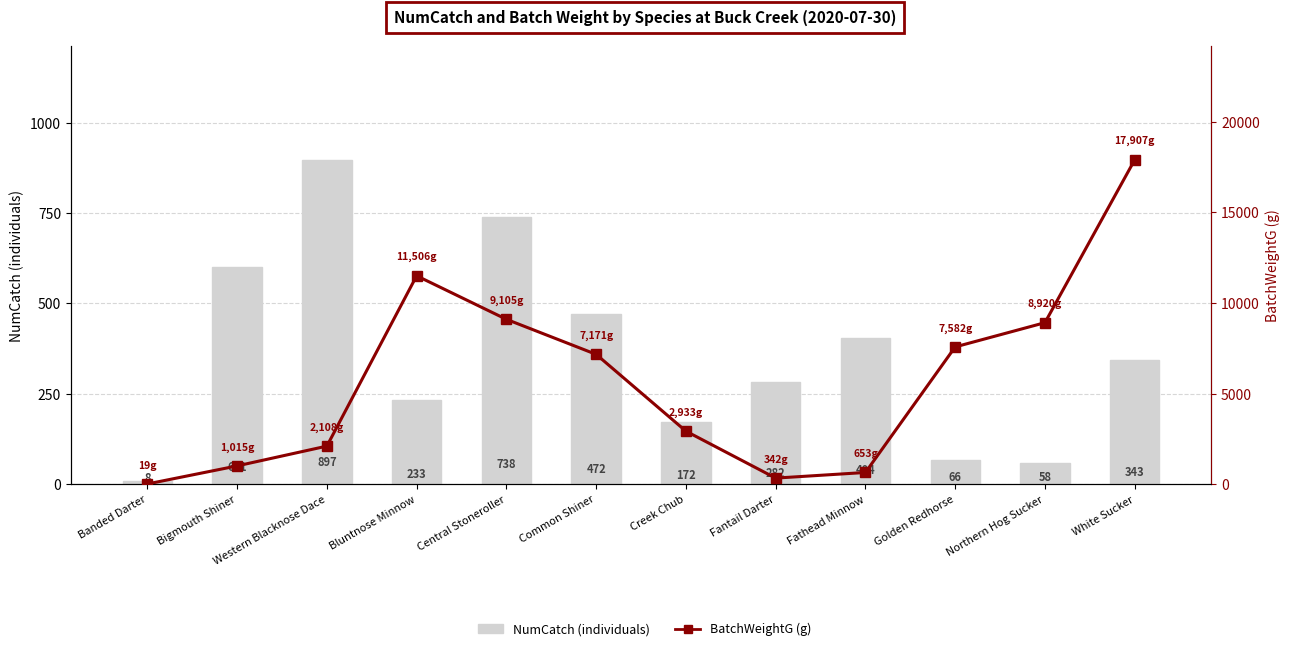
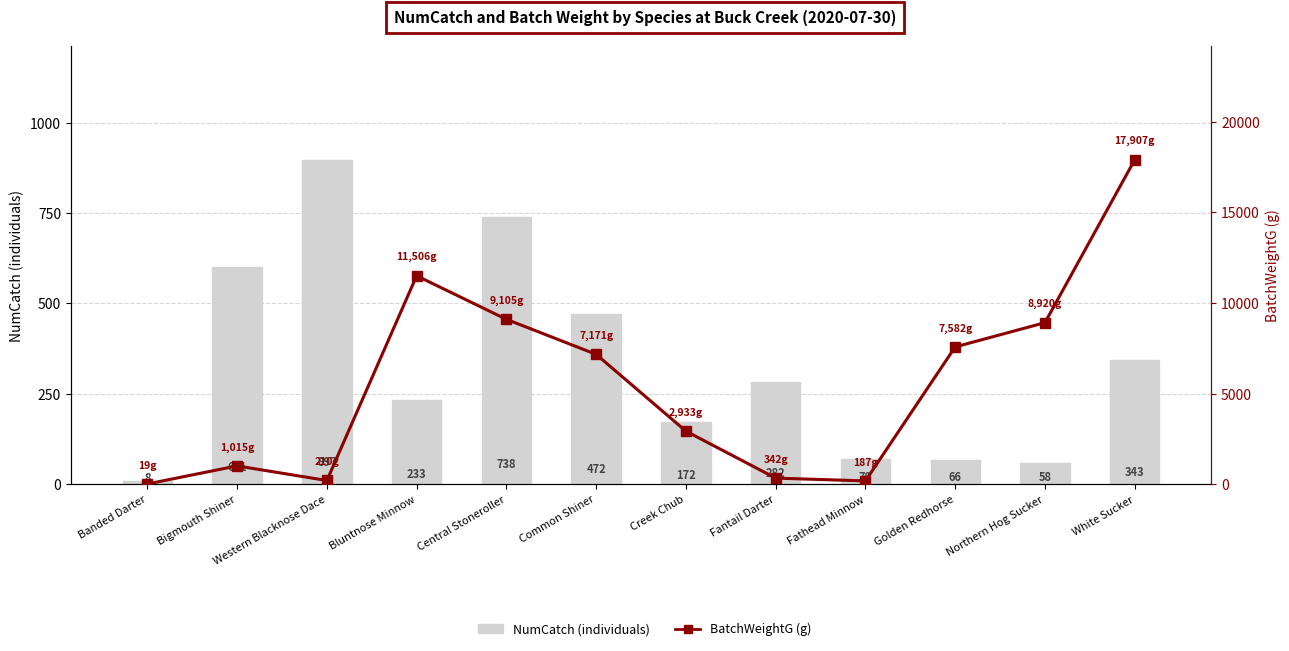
  {
    "NumCatch (individuals)": {
      "Western Blacknose Dace": "897",
      "Bluntnose Minnow": "233",
      "Central Stoneroller": "738",
      "Common Shiner": "472",
      "Creek Chub": "172",
-     "Fathead Minnow": "404",
+     "Fathead Minnow": "70",
      "Golden Redhorse": "66",
      "Northern Hog Sucker": "58",
      "White Sucker": "343"
    },
    "BatchWeightG (g)": {
      "Banded Darter": "19g",
      "Bigmouth Shiner": "1,015g",
-     "Western Blacknose Dace": "2,108g",
+     "Western Blacknose Dace": "210g",
      "Bluntnose Minnow": "11,506g",
      "Central Stoneroller": "9,105g",
      "Common Shiner": "7,171g",
      "Creek Chub": "2,933g",
      "Fantail Darter": "342g",
-     "Fathead Minnow": "653g",
+     "Fathead Minnow": "187g",
      "Golden Redhorse": "7,582g",
      "Northern Hog Sucker": "8,920g",
      "White Sucker": "17,907g"
    }
  }
